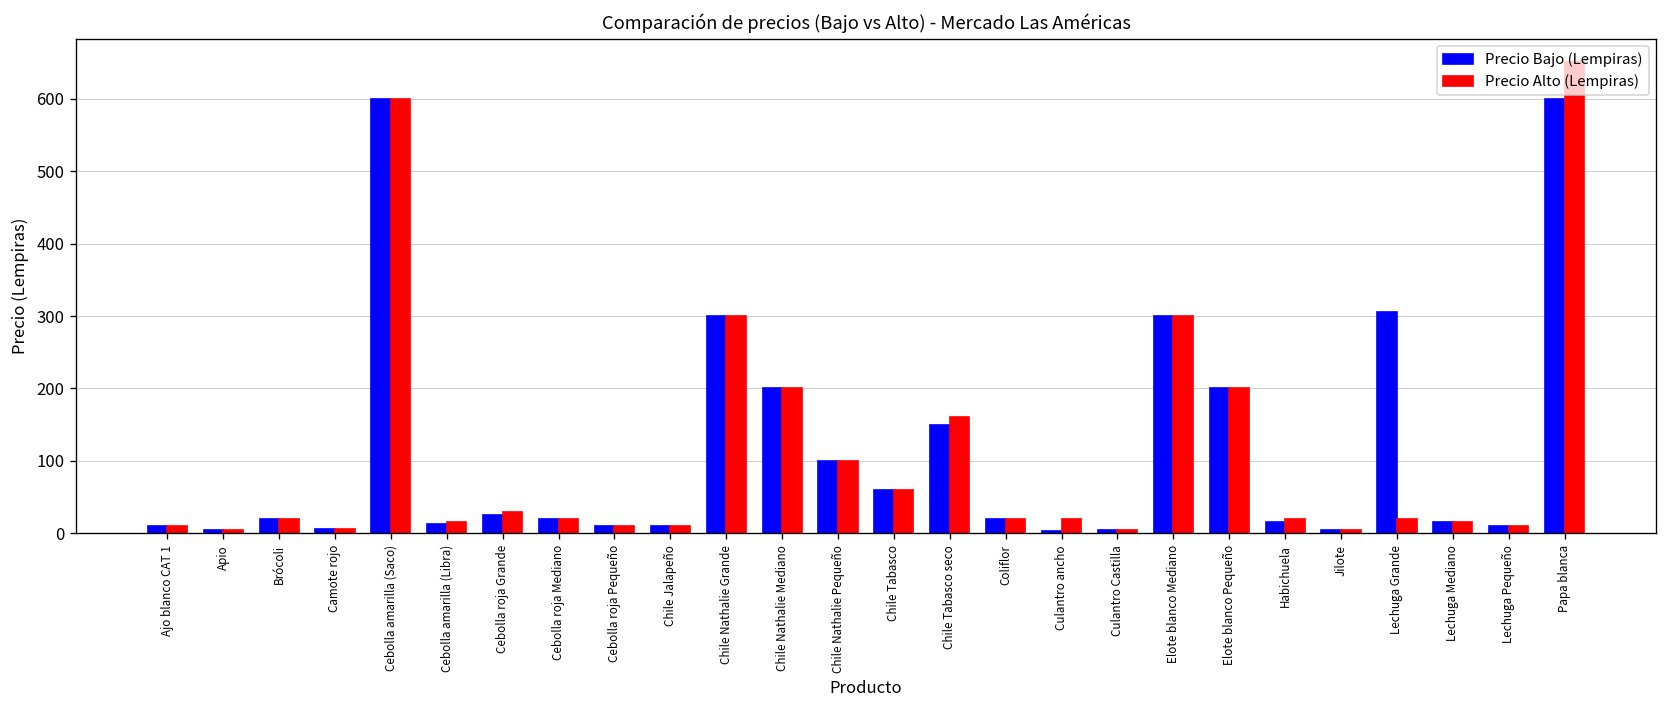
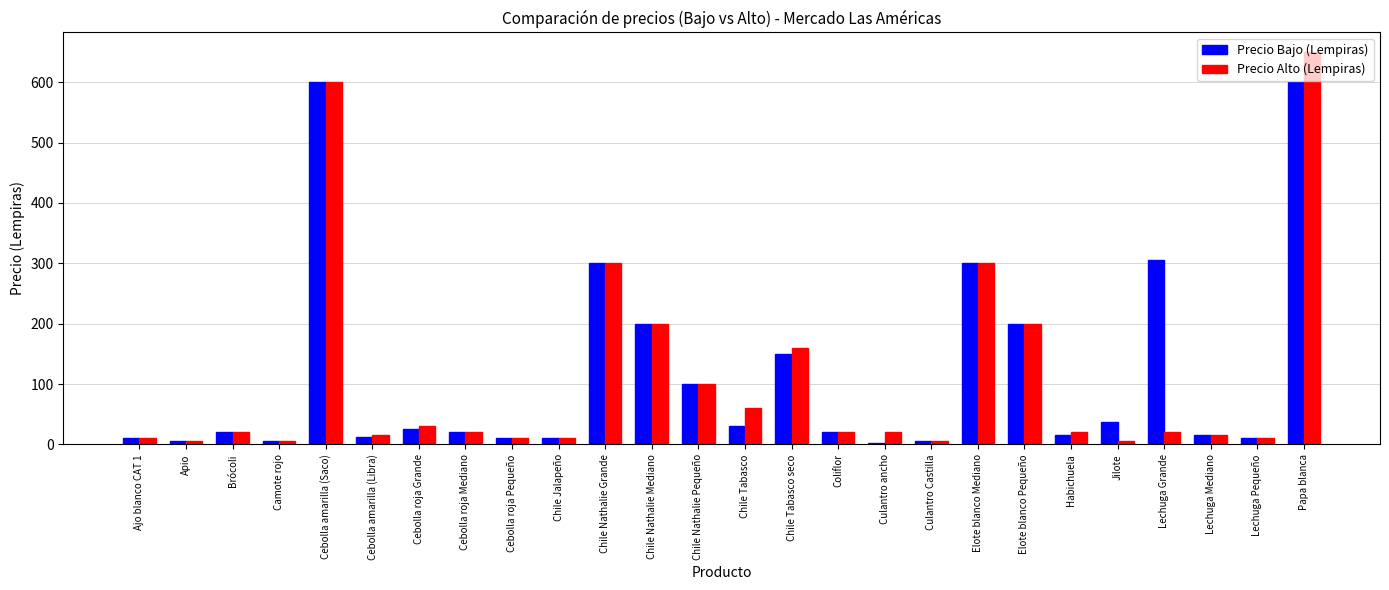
  {
    "Precio Bajo (Lempiras)": {
      "Ajo blanco CAT 1": 10,
      "Apio": 10,
      "Brócoli": 20,
      "Camote rojo": 10,
      "Cebolla amarilla (Saco)": 600,
      "Cebolla amarilla (Libra)": 10,
      "Cebolla roja Grande": 30,
      "Cebolla roja Mediano": 20,
      "Cebolla roja Pequeño": 10,
      "Chile Jalapeño": 10,
      "Chile Nathalie Grande": 300,
      "Chile Nathalie Mediano": 200,
      "Chile Nathalie Pequeño": 100,
-     "Chile Tabasco": 60,
+     "Chile Tabasco": 30,
      "Chile Tabasco seco": 150,
      "Coliflor": 20,
      "Culantro Castilla": 10,
      "Elote blanco Mediano": 300,
      "Elote blanco Pequeño": 200,
      "Habichuela": 20,
-     "Jilote": 10,
+     "Jilote": 40,
      "Lechuga Grande": 310,
      "Lechuga Mediano": 20,
      "Lechuga Pequeño": 10,
      "Papa blanca": 600
    },
    "Precio Alto (Lempiras)": {
      "Ajo blanco CAT 1": 10,
      "Apio": 10,
      "Brócoli": 20,
      "Camote rojo": 10,
      "Cebolla amarilla (Saco)": 600,
      "Cebolla amarilla (Libra)": 20,
      "Cebolla roja Grande": 30,
      "Cebolla roja Mediano": 20,
      "Cebolla roja Pequeño": 10,
      "Chile Jalapeño": 10,
      "Chile Nathalie Grande": 300,
      "Chile Nathalie Mediano": 200,
      "Chile Nathalie Pequeño": 100,
      "Chile Tabasco": 60,
      "Chile Tabasco seco": 160,
      "Coliflor": 20,
      "Culantro ancho": 20,
      "Culantro Castilla": 10,
      "Elote blanco Mediano": 300,
      "Elote blanco Pequeño": 200,
      "Habichuela": 20,
      "Jilote": 10,
      "Lechuga Grande": 20,
      "Lechuga Mediano": 20,
      "Lechuga Pequeño": 10
    }
  }
